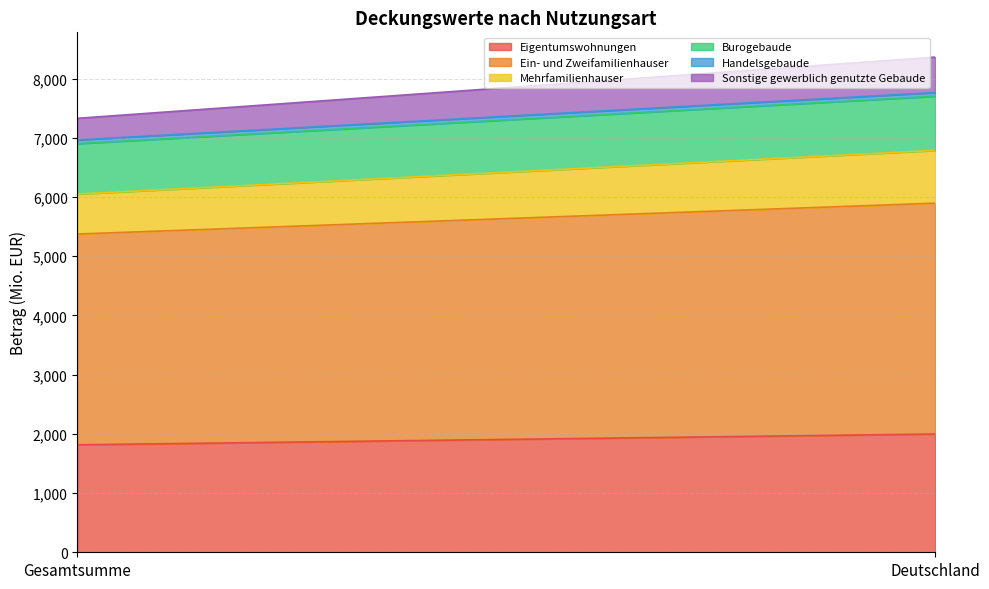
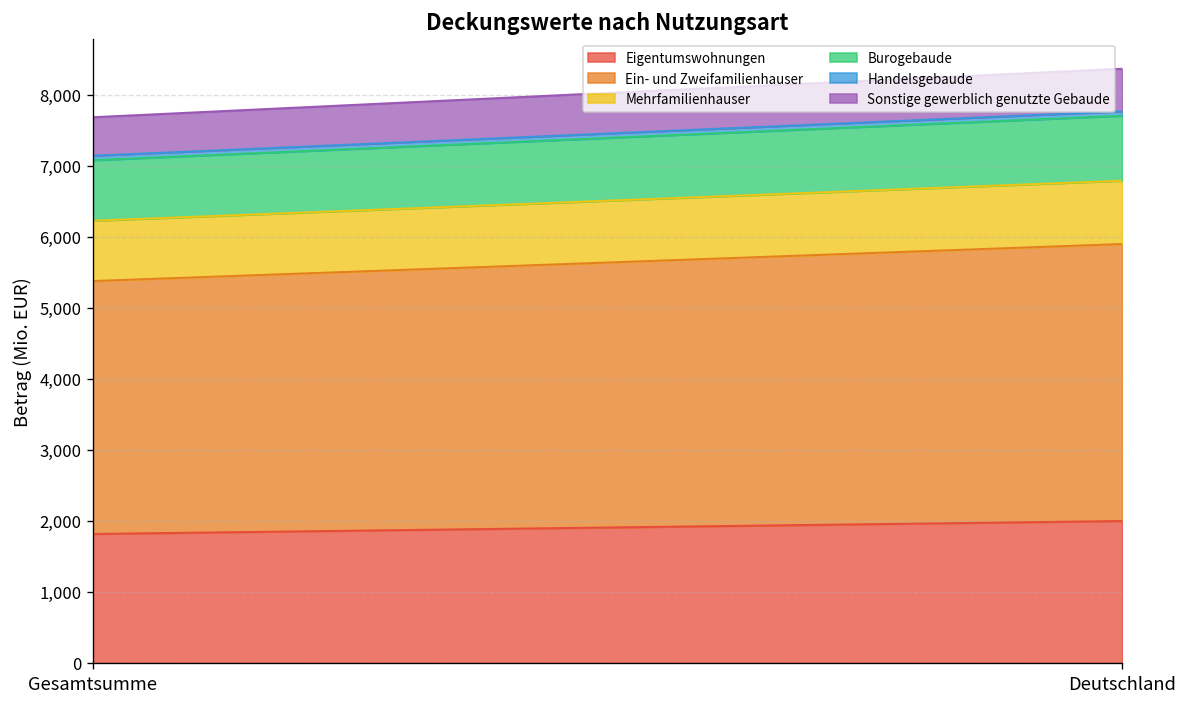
  {
    "Mehrfamilienhauser": {
-     "Gesamtsumme": 700,
+     "Gesamtsumme": 800,
      "Deutschland": 900
    },
    "Burogebaude": {
      "Gesamtsumme": 900,
      "Deutschland": 900
    },
    "Handelsgebaude": {
      "Gesamtsumme": 100,
      "Deutschland": 100
    },
    "Sonstige gewerblich genutzte Gebaude": {
-     "Gesamtsumme": 400,
+     "Gesamtsumme": 500,
      "Deutschland": 600
    }
  }
